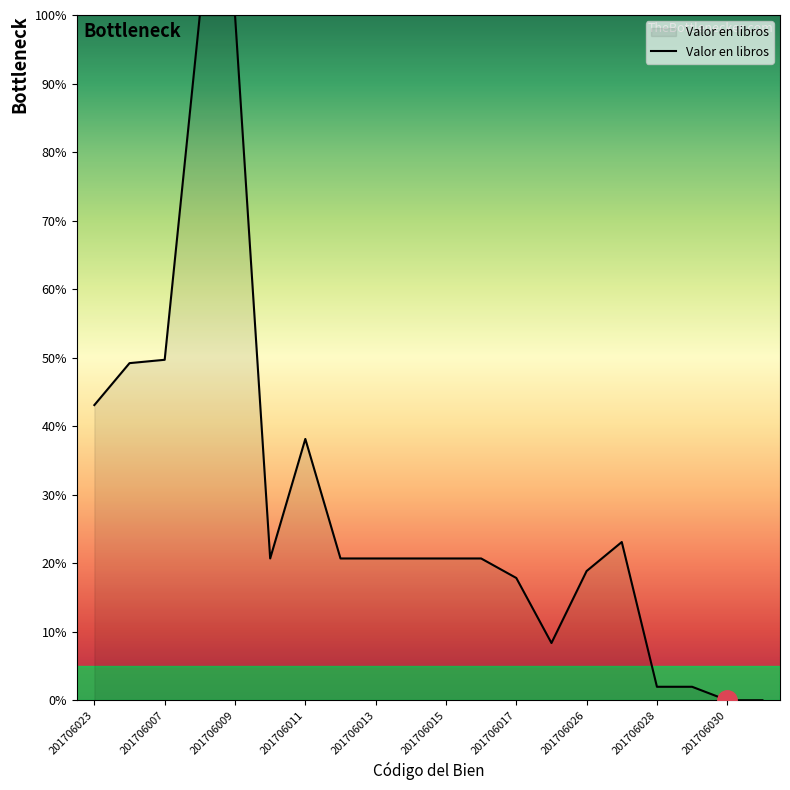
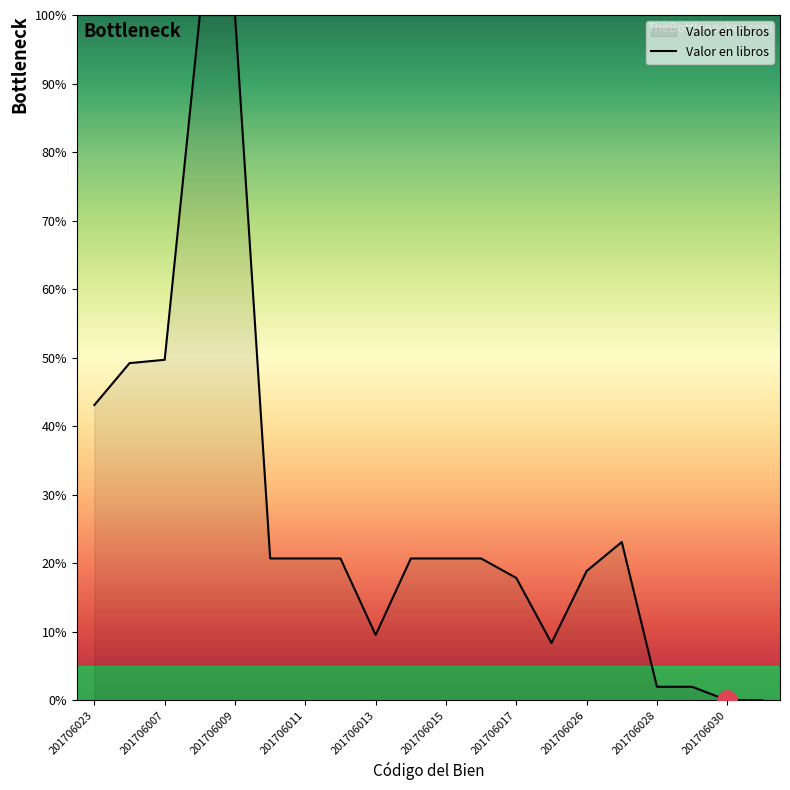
  {
    "Valor en libros": {
      "201706023": "43%",
      "201706007": "50%",
      "201706009": "100%",
-     "201706011": "38%",
-     "201706013": "21%",
+     "201706011": "21%",
+     "201706013": "10%",
      "201706015": "21%",
      "201706017": "18%",
      "201706026": "19%"
    }
  }
